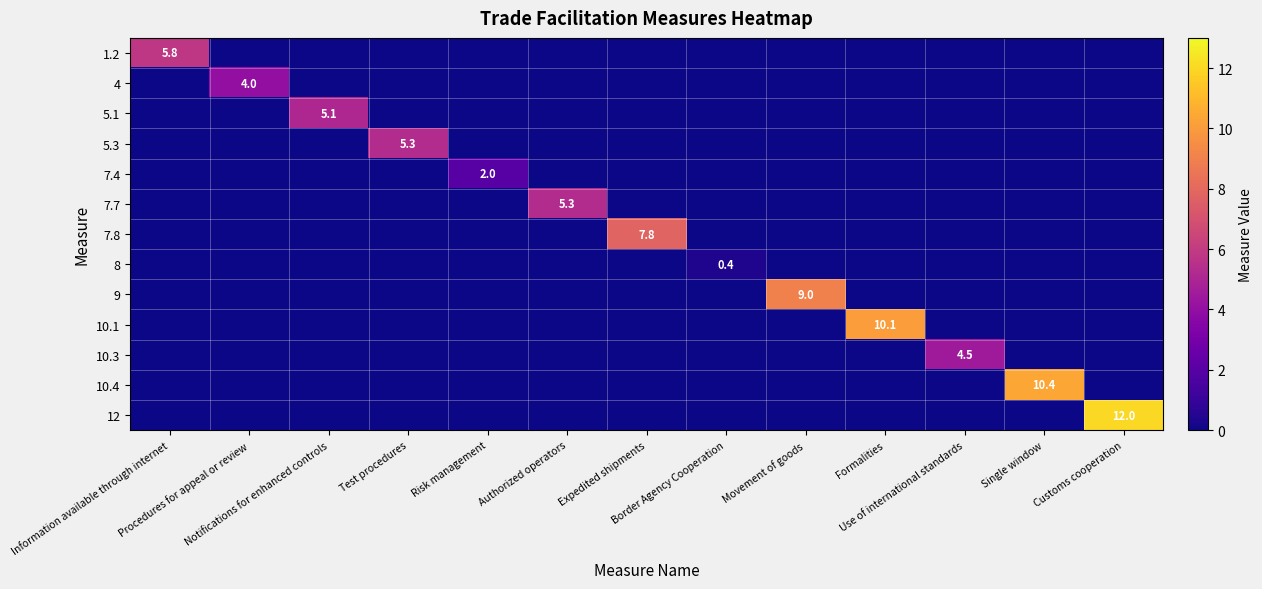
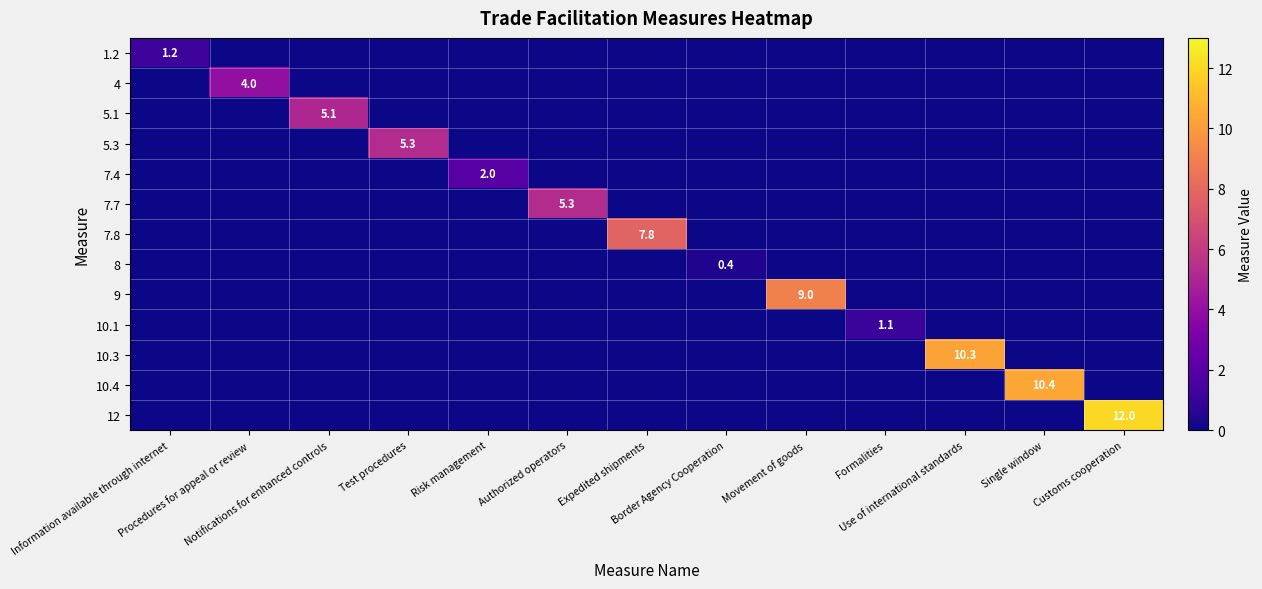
  {
    "1.2": {
-     "Information available through internet": 5.8
+     "Information available through internet": 1.2
    },
    "4": {
      "Procedures for appeal or review": 4.0
    },
    "5.1": {
      "Notifications for enhanced controls": 5.1
    },
    "5.3": {
      "Test procedures": 5.3
    },
    "7.4": {
      "Risk management": 2.0
    },
    "7.7": {
      "Authorized operators": 5.3
    },
    "7.8": {
      "Expedited shipments": 7.8
    },
    "8": {
      "Border Agency Cooperation": 0.4
    },
    "9": {
      "Movement of goods": 9.0
    },
    "10.1": {
-     "Formalities": 10.1
+     "Formalities": 1.1
    },
    "10.3": {
-     "Use of international standards": 4.5
+     "Use of international standards": 10.3
    },
    "10.4": {
      "Single window": 10.4
    },
    "12": {
      "Customs cooperation": 12.0
    }
  }
